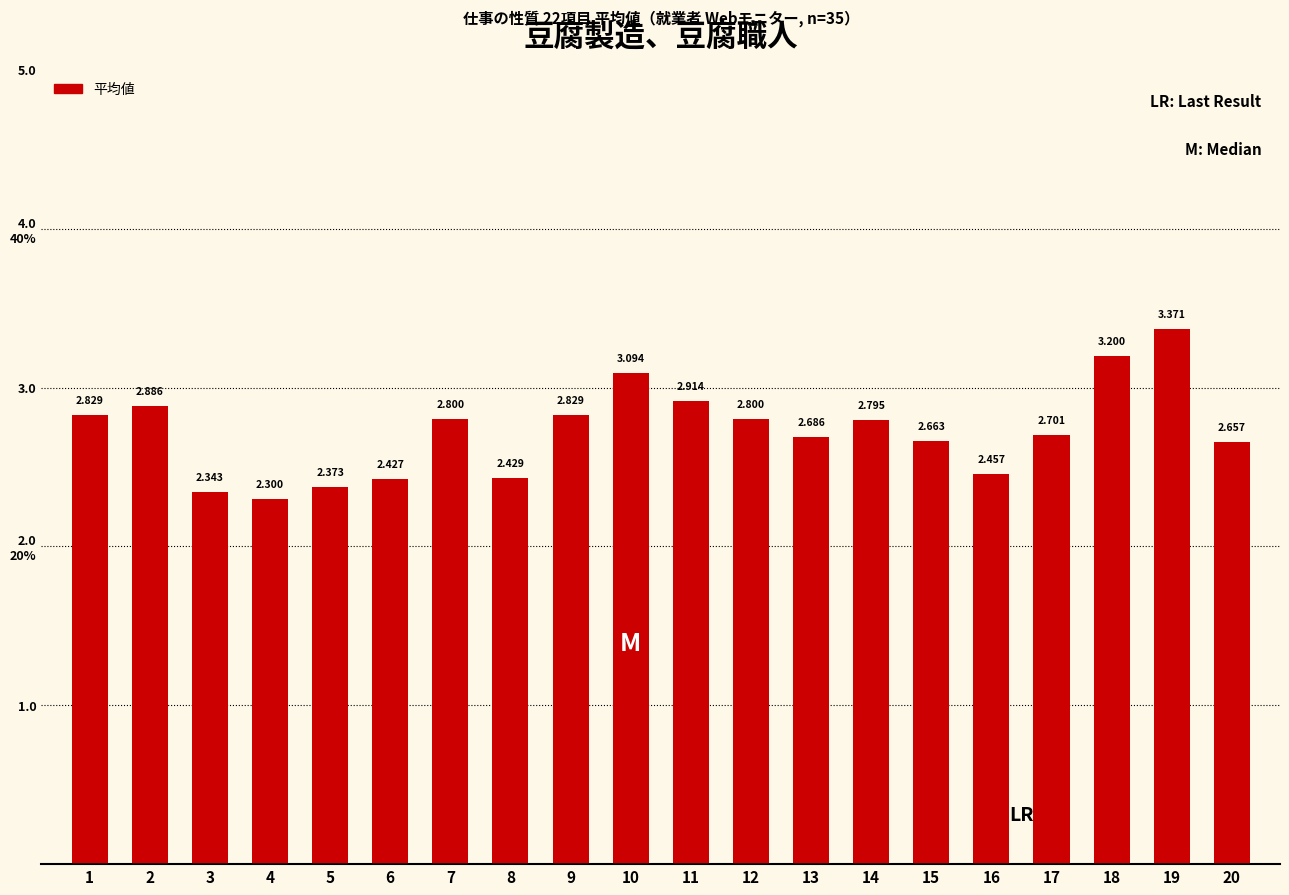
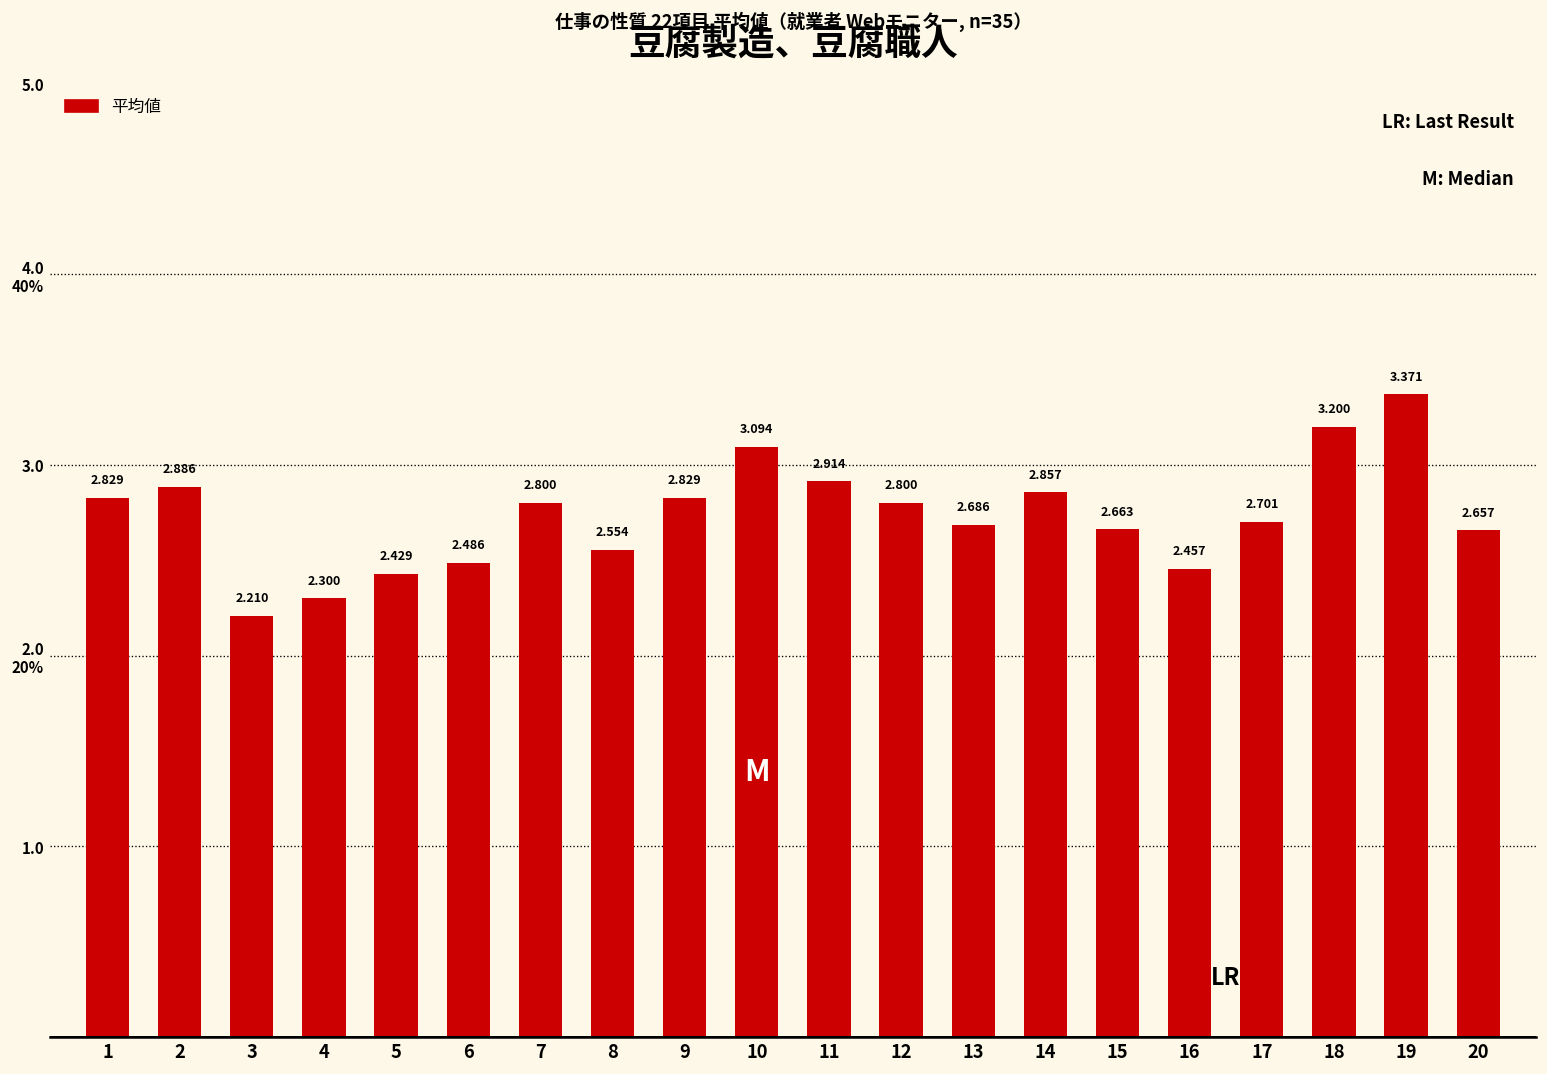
  {
    "1": 2.829,
    "2": 2.886,
-   "3": 2.343,
+   "3": 2.210,
    "4": 2.300,
-   "5": 2.373,
-   "6": 2.427,
+   "5": 2.429,
+   "6": 2.486,
    "7": 2.800,
-   "8": 2.429,
+   "8": 2.554,
    "9": 2.829,
    "10": 3.094,
    "11": 2.914,
    "12": 2.800,
    "13": 2.686,
-   "14": 2.795,
+   "14": 2.857,
    "15": 2.663,
    "16": 2.457,
    "17": 2.701,
    "18": 3.200,
    "19": 3.371,
    "20": 2.657
  }
